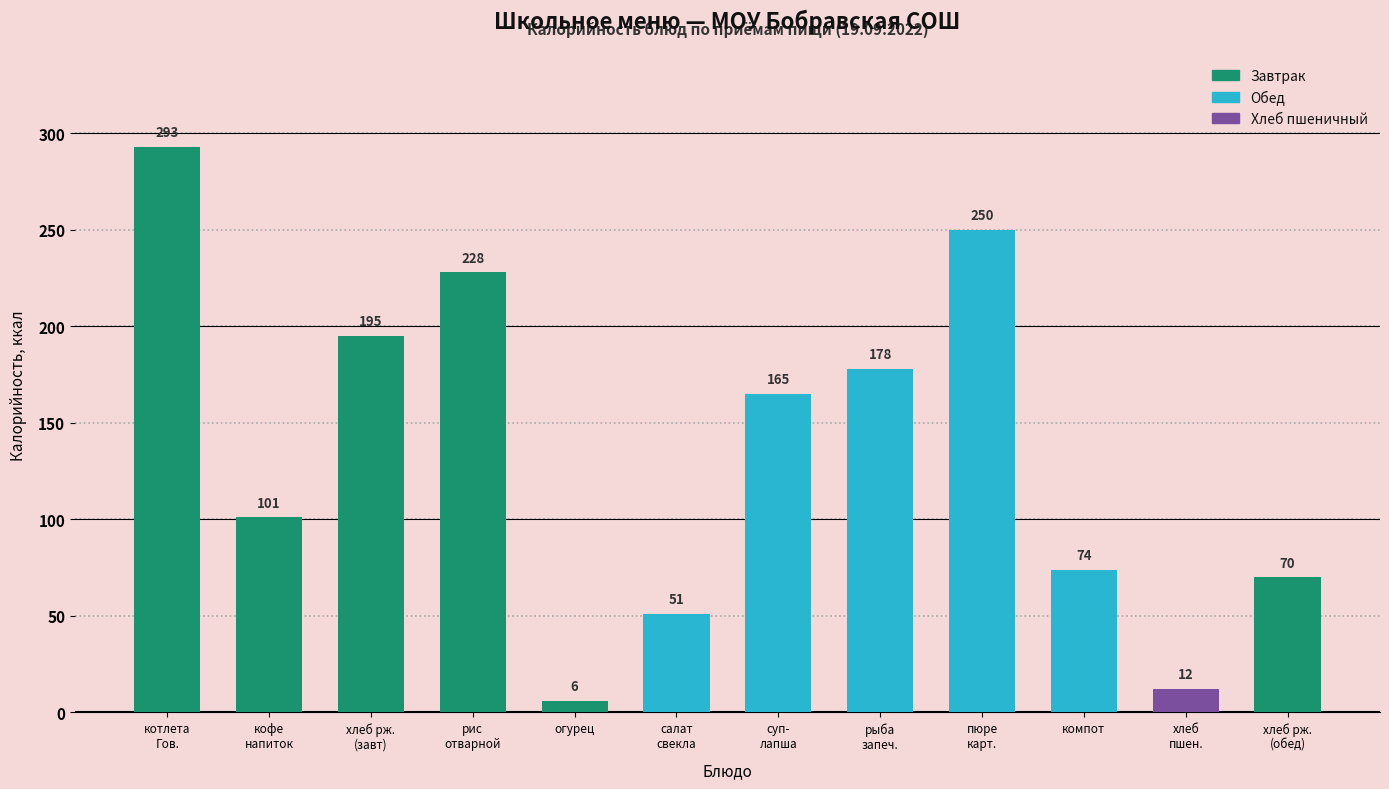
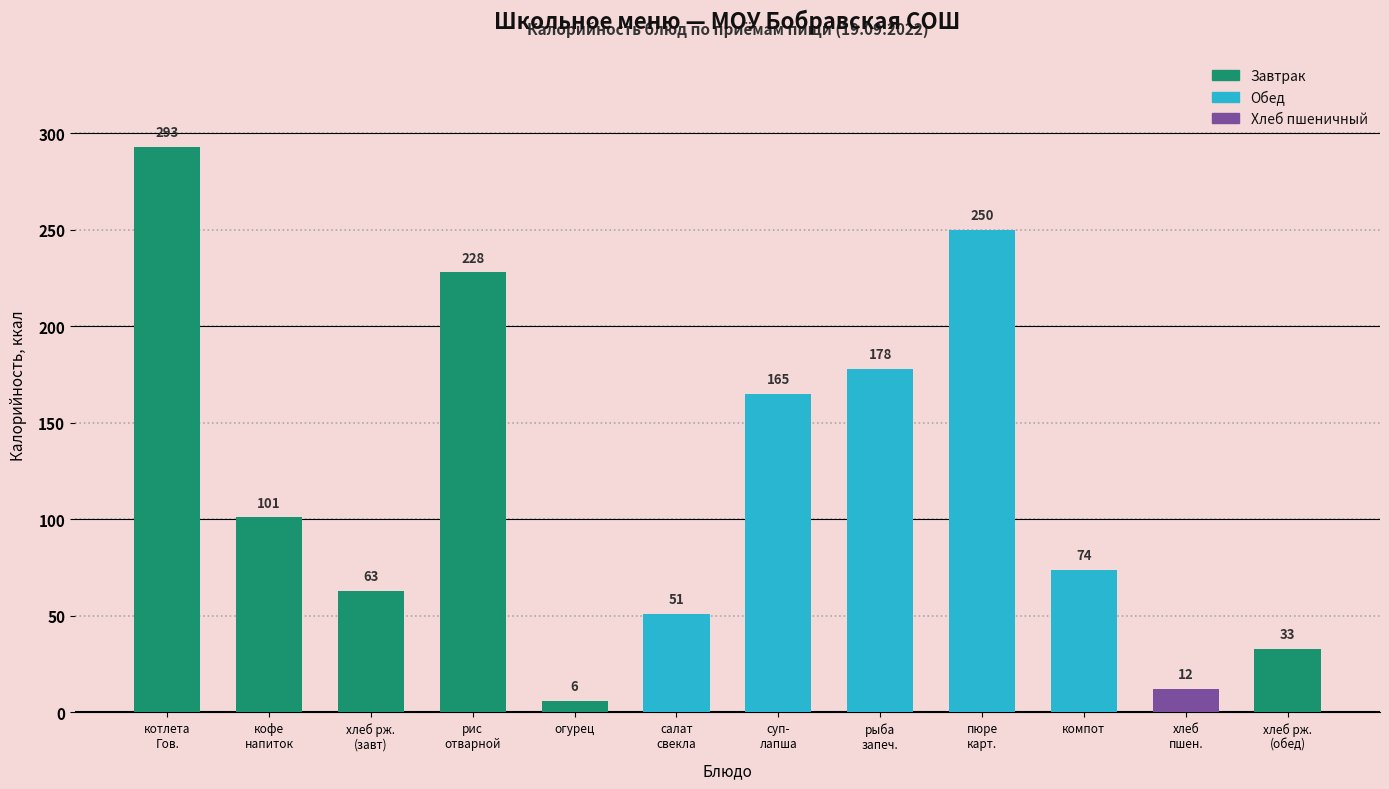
  {
    "котлета Гов.": 293,
    "кофе напиток": 101,
-   "хлеб рж. (завт)": 195,
+   "хлеб рж. (завт)": 63,
    "рис отварной": 228,
    "огурец": 6,
    "салат свекла": 51,
    "суп- лапша": 165,
    "рыба запеч.": 178,
    "пюре карт.": 250,
    "компот": 74,
    "хлеб пшен.": 12,
-   "хлеб рж. (обед)": 70
+   "хлеб рж. (обед)": 33
  }
